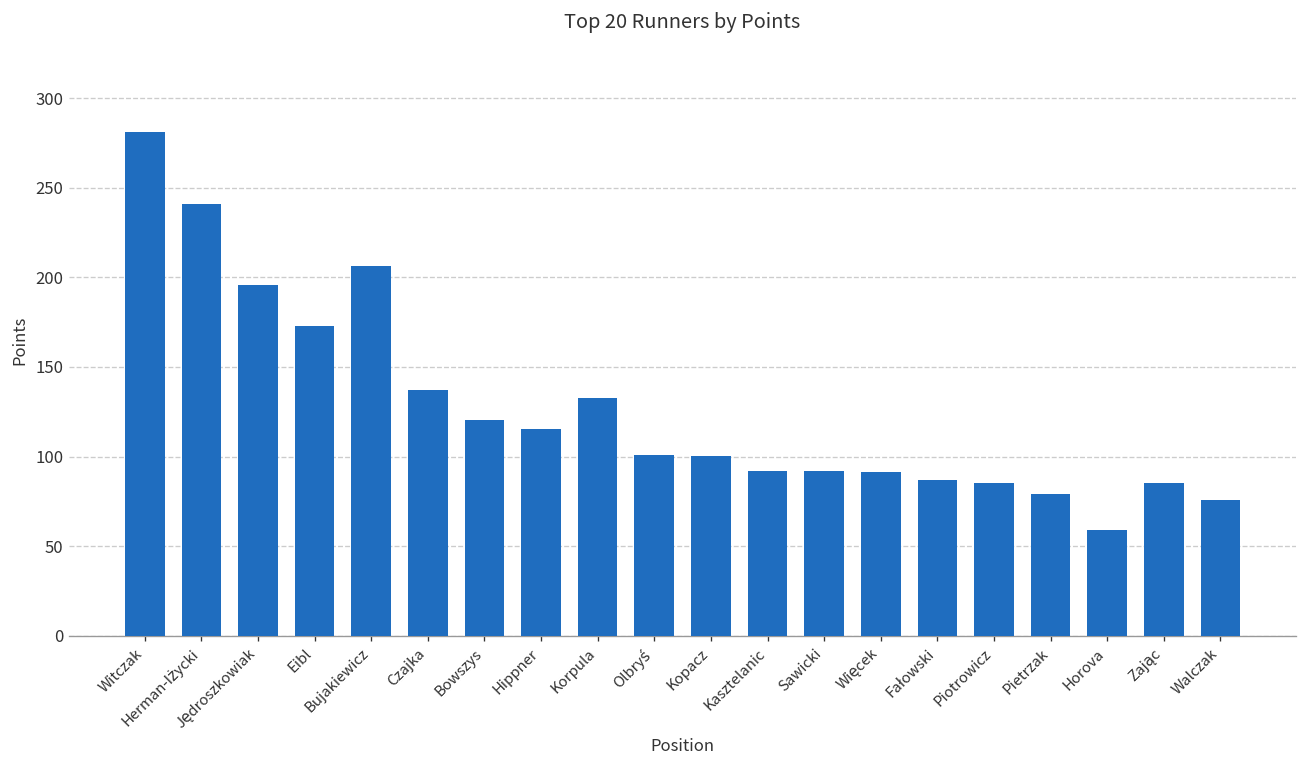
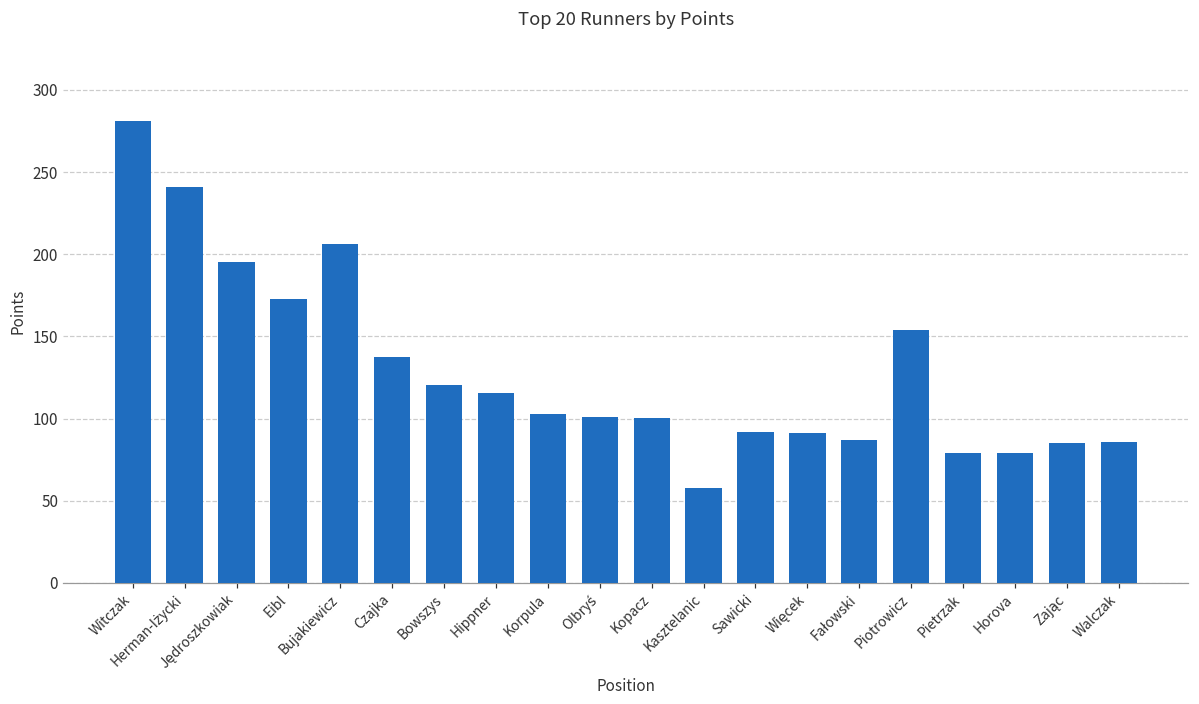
  {
    "Witczak": 281,
    "Herman-Iżycki": 241,
    "Jędroszkowiak": 196,
    "Eibl": 173,
    "Bujakiewicz": 206,
    "Czajka": 137,
    "Bowszys": 121,
    "Hippner": 115,
-   "Korpula": 133,
+   "Korpula": 103,
    "Olbryś": 101,
    "Kopacz": 101,
-   "Kasztelanic": 92,
+   "Kasztelanic": 58,
    "Sawicki": 92,
    "Więcek": 91,
    "Fałowski": 87,
-   "Piotrowicz": 85,
+   "Piotrowicz": 154,
    "Pietrzak": 79,
-   "Horova": 59,
+   "Horova": 79,
    "Zając": 85,
-   "Walczak": 76
+   "Walczak": 85
  }
